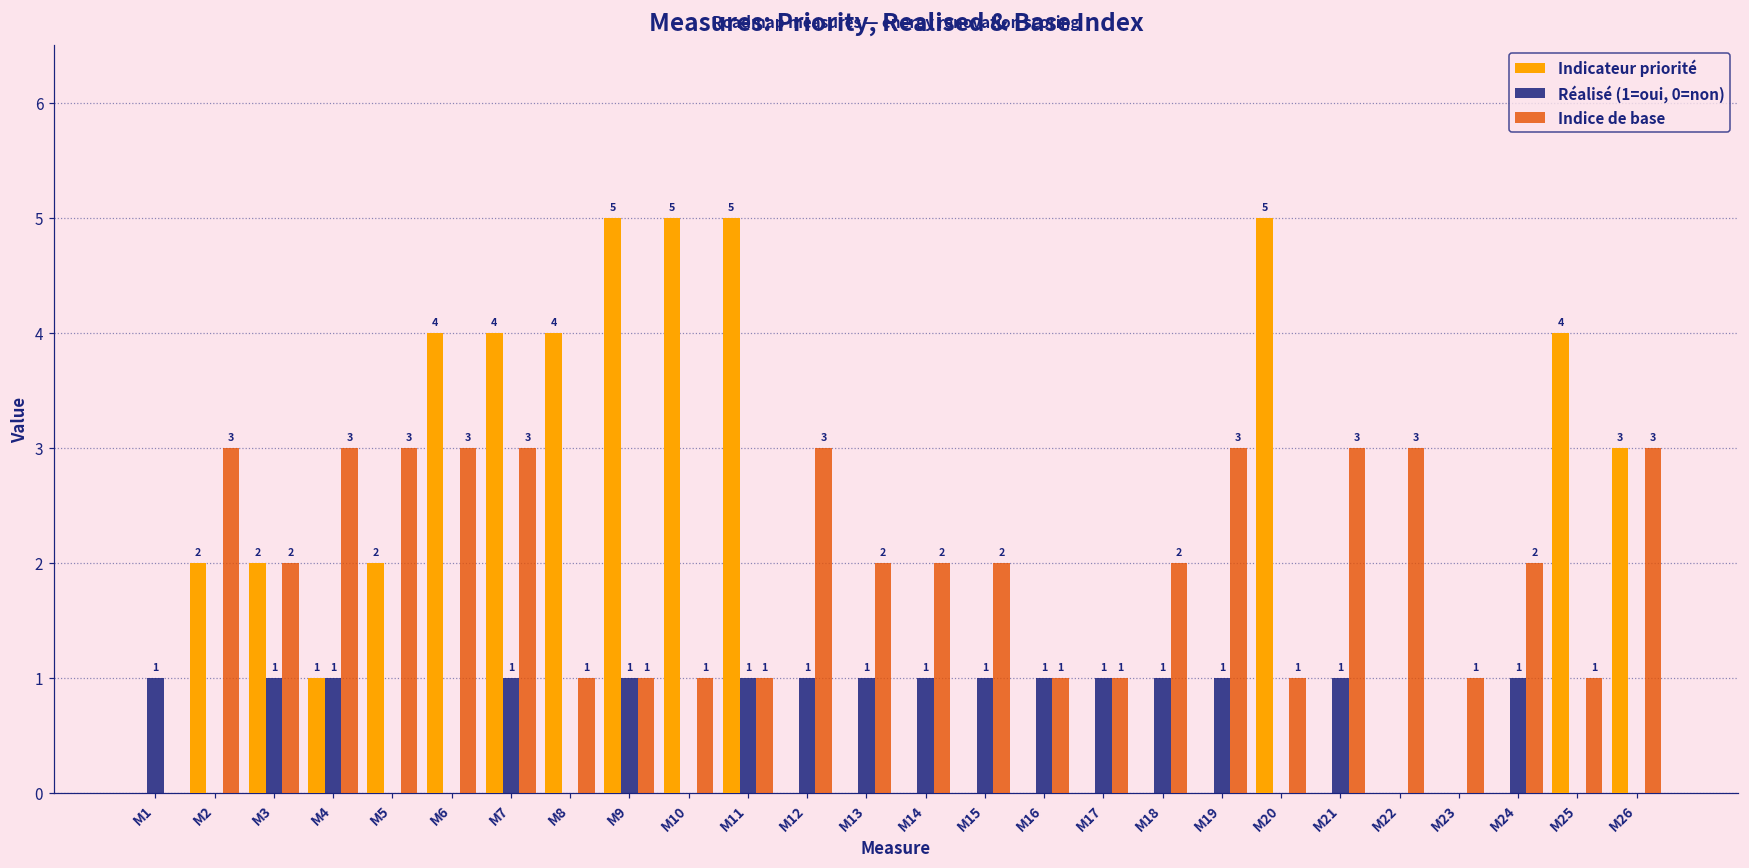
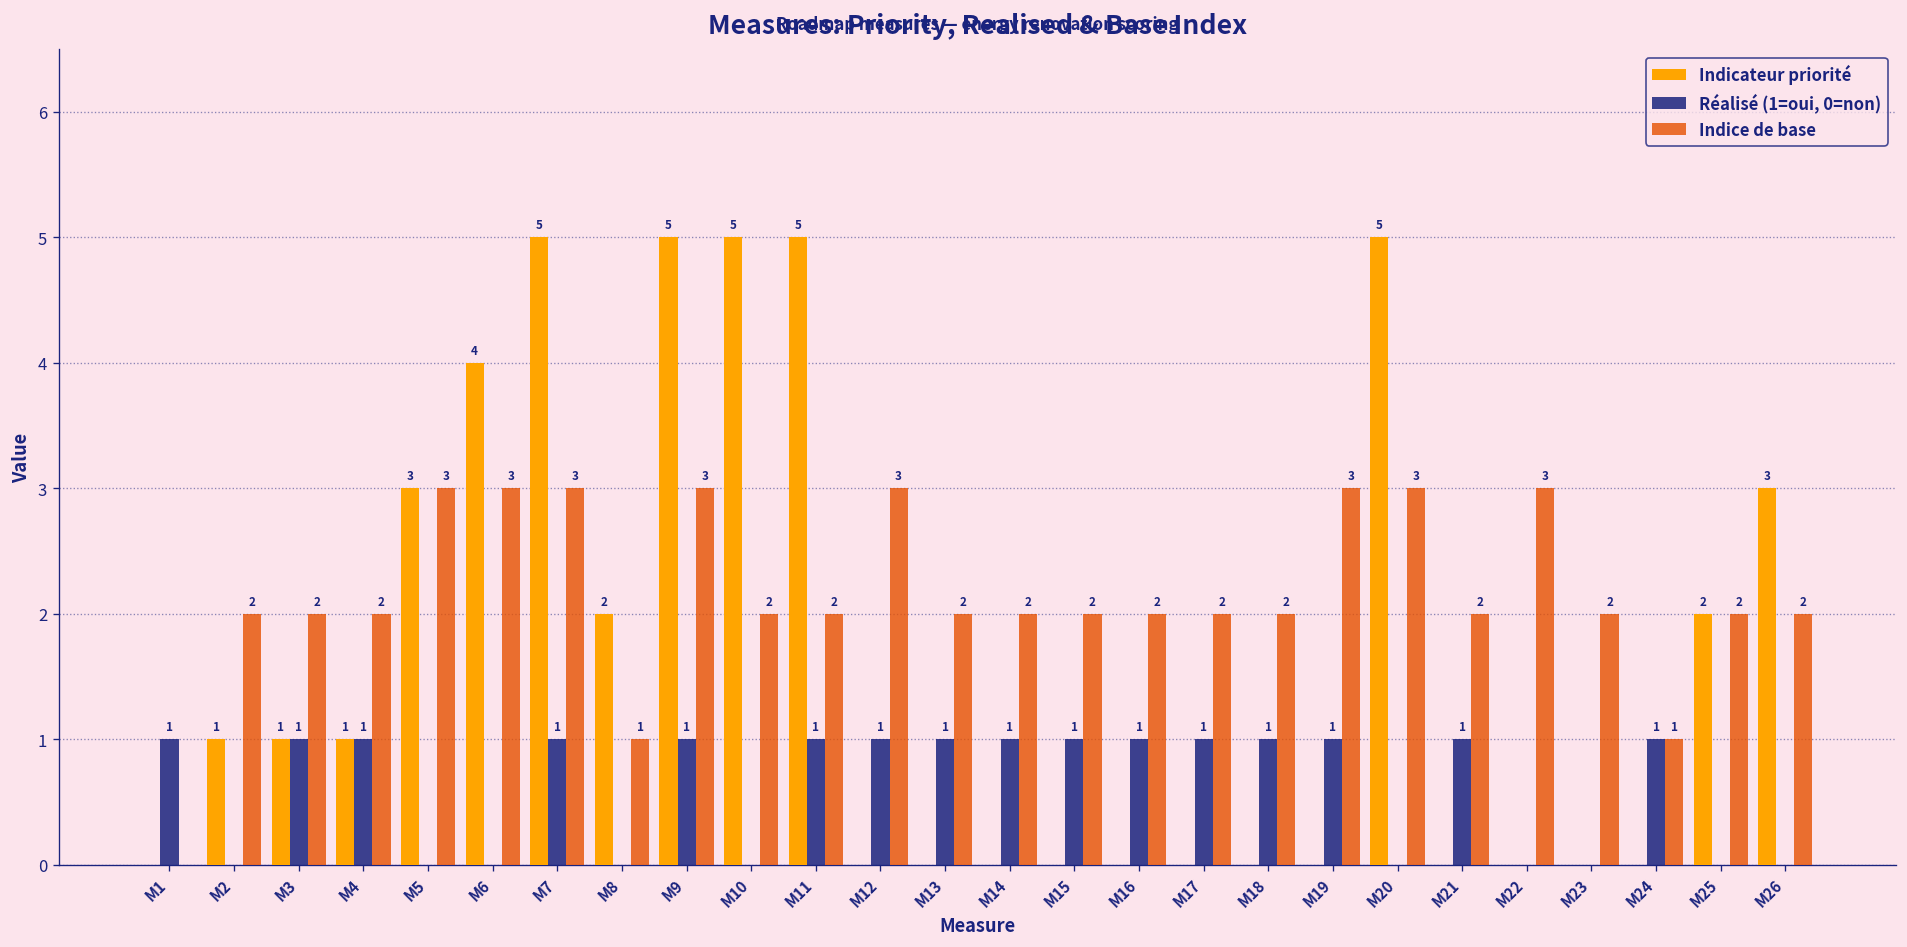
  {
    "Indicateur priorité": {
-     "M2": 2,
-     "M3": 2,
+     "M2": 1,
+     "M3": 1,
      "M4": 1,
-     "M5": 2,
+     "M5": 3,
      "M6": 4,
-     "M7": 4,
-     "M8": 4,
+     "M7": 5,
+     "M8": 2,
      "M9": 5,
      "M10": 5,
      "M11": 5,
      "M20": 5,
-     "M25": 4,
+     "M25": 2,
      "M26": 3
    },
    "Réalisé (1=oui, 0=non)": {
      "M1": 1,
      "M3": 1,
      "M4": 1,
      "M7": 1,
      "M9": 1,
      "M11": 1,
      "M12": 1,
      "M13": 1,
      "M14": 1,
      "M15": 1,
      "M16": 1,
      "M17": 1,
      "M18": 1,
      "M19": 1,
      "M21": 1,
      "M24": 1
    },
    "Indice de base": {
-     "M2": 3,
+     "M2": 2,
      "M3": 2,
-     "M4": 3,
+     "M4": 2,
      "M5": 3,
      "M6": 3,
      "M7": 3,
      "M8": 1,
-     "M9": 1,
-     "M10": 1,
-     "M11": 1,
+     "M9": 3,
+     "M10": 2,
+     "M11": 2,
      "M12": 3,
      "M13": 2,
      "M14": 2,
      "M15": 2,
-     "M16": 1,
-     "M17": 1,
+     "M16": 2,
+     "M17": 2,
      "M18": 2,
      "M19": 3,
-     "M20": 1,
-     "M21": 3,
+     "M20": 3,
+     "M21": 2,
      "M22": 3,
-     "M23": 1,
-     "M24": 2,
-     "M25": 1,
-     "M26": 3
+     "M23": 2,
+     "M24": 1,
+     "M25": 2,
+     "M26": 2
    }
  }
